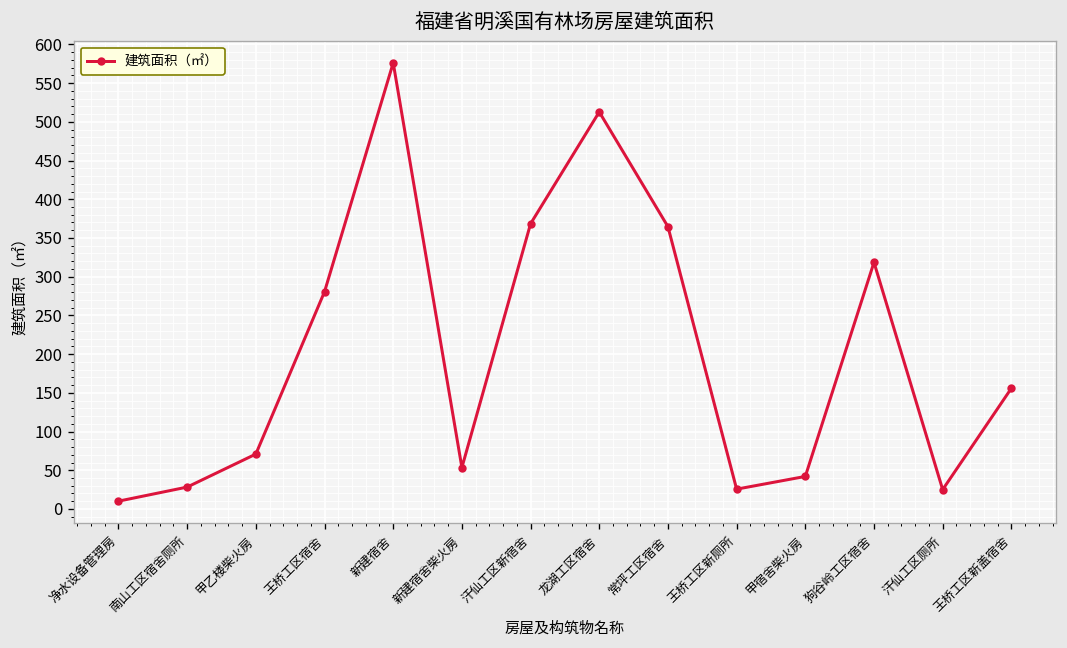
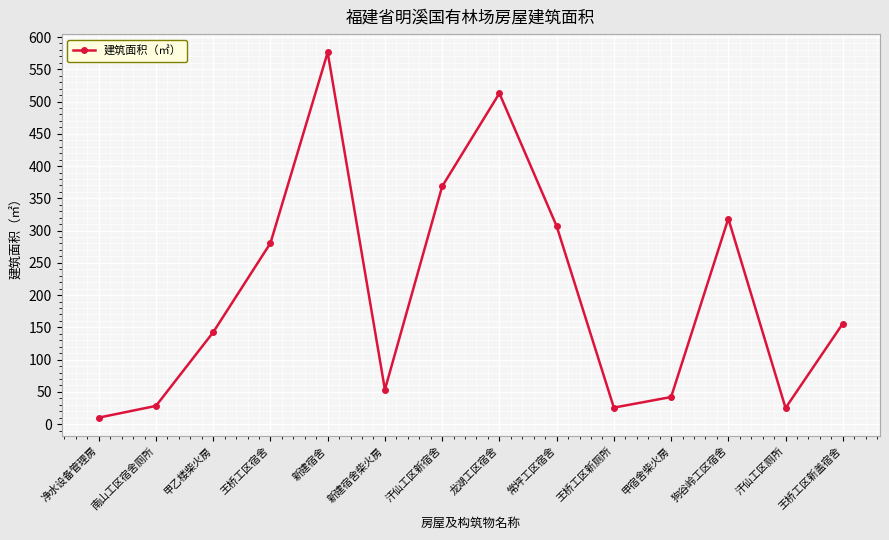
  {
    "净水设备管理房": 10,
    "南山工区宿舍厕所": 30,
-   "甲乙楼柴火房": 70,
+   "甲乙楼柴火房": 140,
    "王桥工区宿舍": 280,
    "新建宿舍": 580,
    "新建宿舍柴火房": 50,
    "汗仙工区新宿舍": 370,
    "龙湖工区宿舍": 510,
-   "常坪工区宿舍": 360,
+   "常坪工区宿舍": 310,
    "王桥工区新厕所": 30,
    "甲宿舍柴火房": 40,
    "狗谷岭工区宿舍": 320,
    "汗仙工区厕所": 30,
    "王桥工区新盖宿舍": 160
  }
